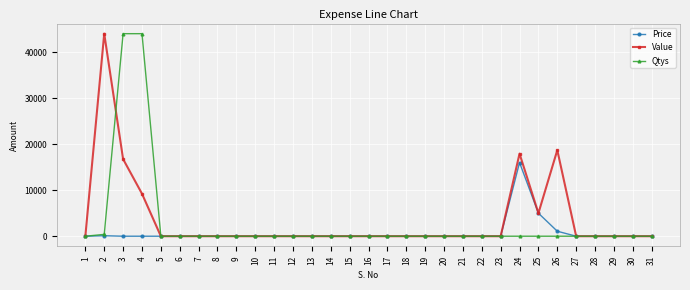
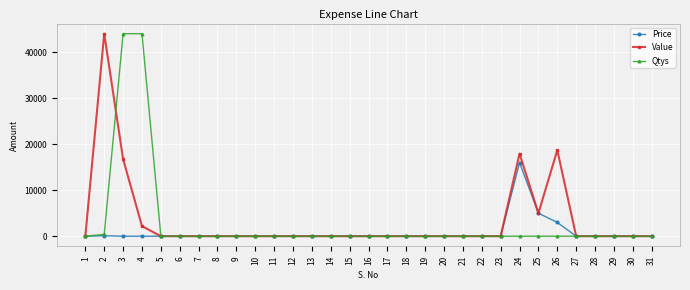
  {
    "Price": {
      "3": 0,
      "4": 0,
      "24": 16000,
-     "26": 1000
+     "26": 3000
    },
    "Value": {
      "2": 44000,
      "3": 17000,
-     "4": 9000,
+     "4": 2000,
      "24": 18000,
      "26": 19000
    },
    "Qtys": {
      "3": 44000,
      "4": 44000,
      "24": 0,
      "25": 0,
      "26": 0
    }
  }
